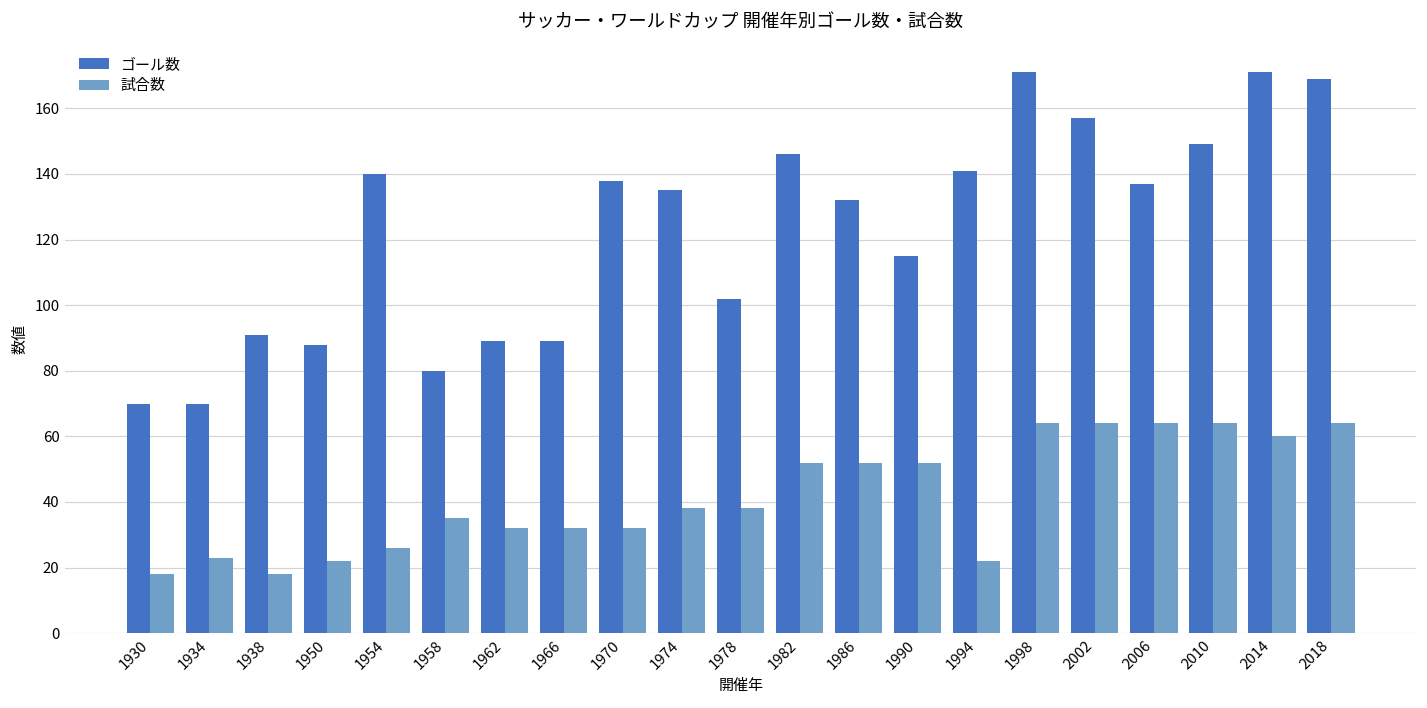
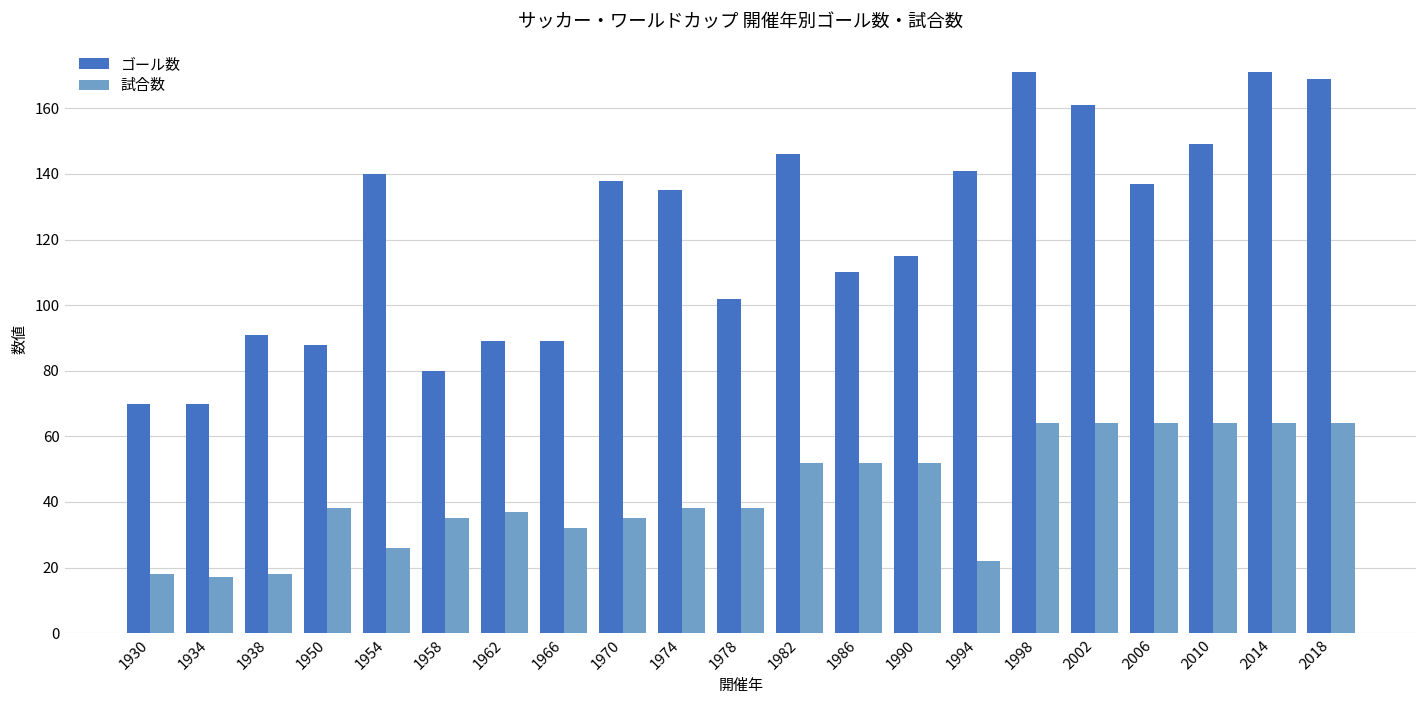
  {
    "ゴール数": {
      "1930": 70,
      "1934": 70,
      "1938": 91,
      "1950": 88,
      "1954": 140,
      "1958": 80,
      "1962": 89,
      "1966": 89,
      "1970": 138,
      "1974": 135,
      "1978": 102,
      "1982": 146,
-     "1986": 132,
+     "1986": 110,
      "1990": 115,
      "1994": 141,
      "1998": 171,
-     "2002": 157,
+     "2002": 161,
      "2006": 137,
      "2010": 149,
      "2014": 171,
      "2018": 169
    },
    "試合数": {
      "1930": 18,
-     "1934": 23,
+     "1934": 17,
      "1938": 18,
-     "1950": 22,
+     "1950": 38,
      "1954": 26,
      "1958": 35,
-     "1962": 32,
+     "1962": 37,
      "1966": 32,
-     "1970": 32,
+     "1970": 35,
      "1974": 38,
      "1978": 38,
      "1982": 52,
      "1986": 52,
      "1990": 52,
      "1994": 22,
      "1998": 64,
      "2002": 64,
      "2006": 64,
      "2010": 64,
-     "2014": 60,
+     "2014": 64,
      "2018": 64
    }
  }
